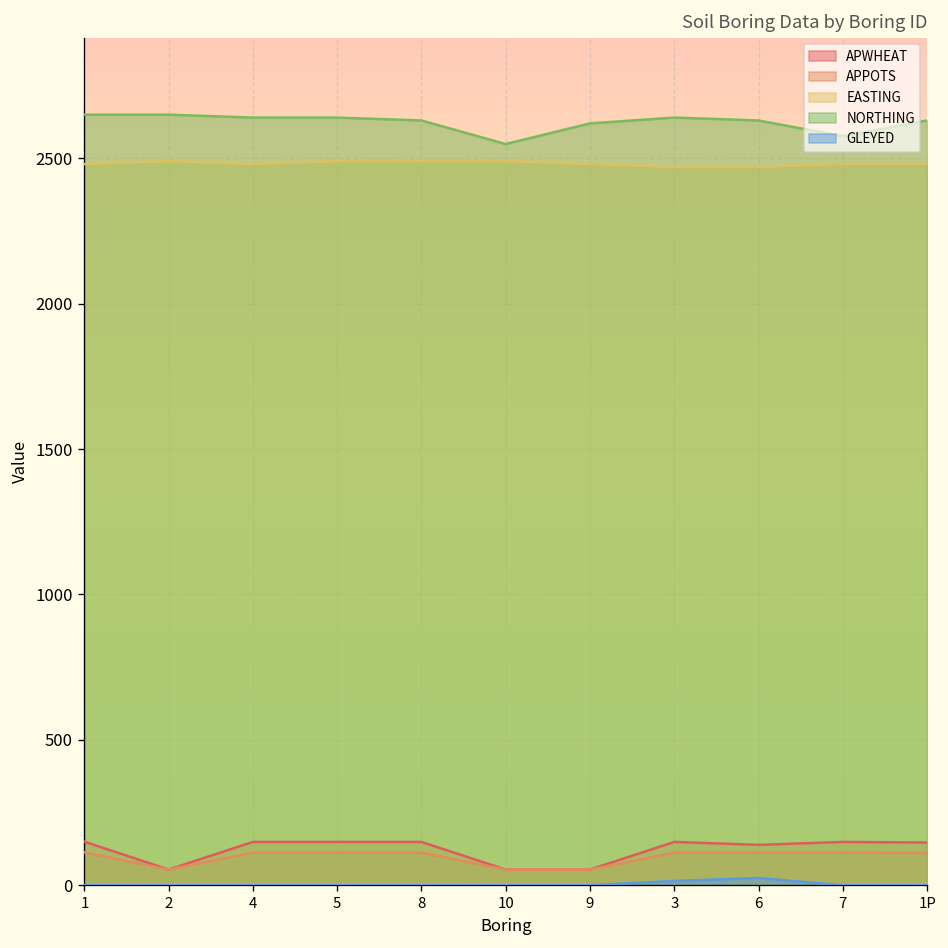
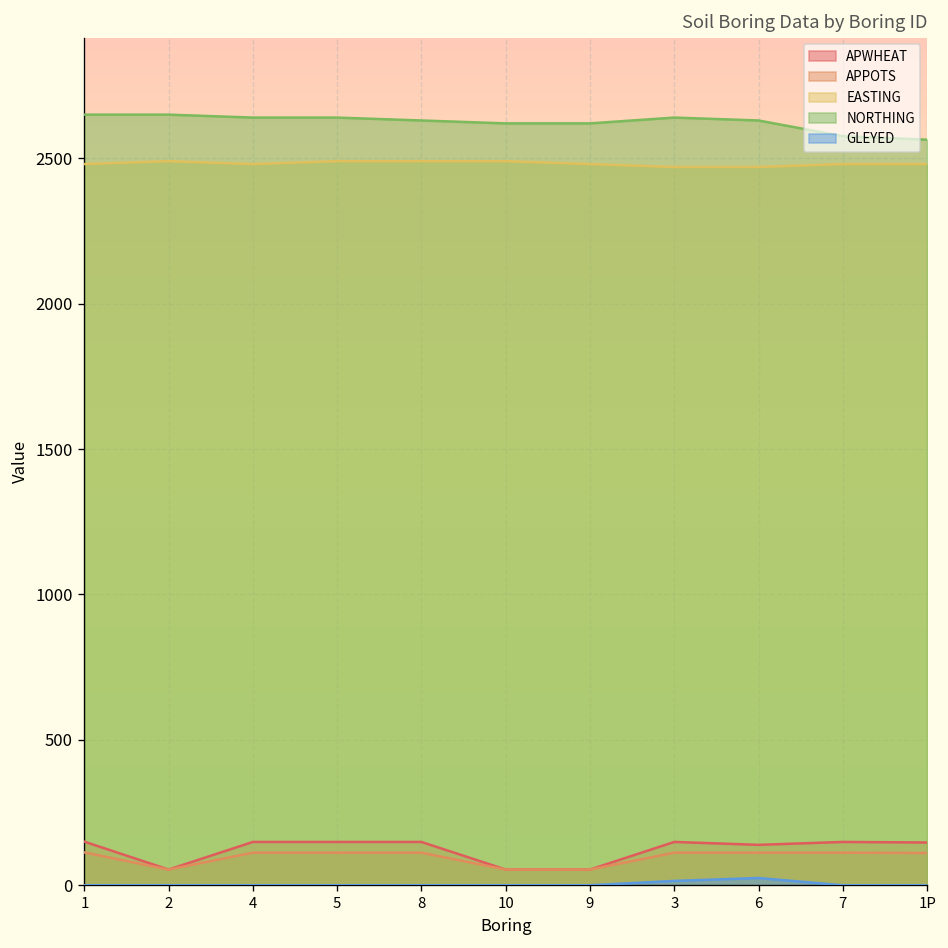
  {
    "NORTHING": {
      "1": 2650,
      "2": 2650,
      "4": 2640,
      "5": 2640,
      "8": 2630,
-     "10": 2550,
+     "10": 2620,
      "9": 2620,
      "3": 2640,
      "6": 2630,
-     "1P": 2630
+     "1P": 2560
    },
    "GLEYED": {
      "1": 0,
      "2": 0,
      "4": 0,
      "5": 0,
      "8": 0,
      "10": 0,
      "9": 0,
      "3": 20,
      "6": 30,
      "7": 0,
      "1P": 0
    }
  }
